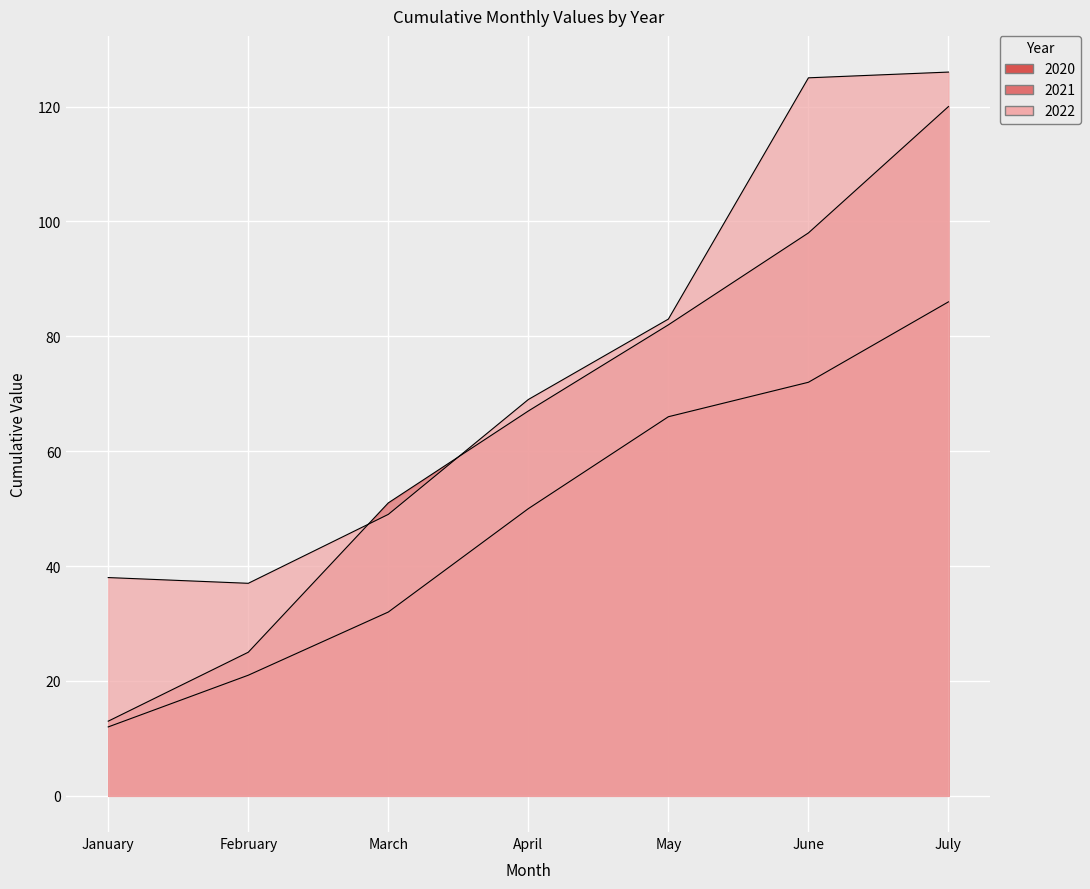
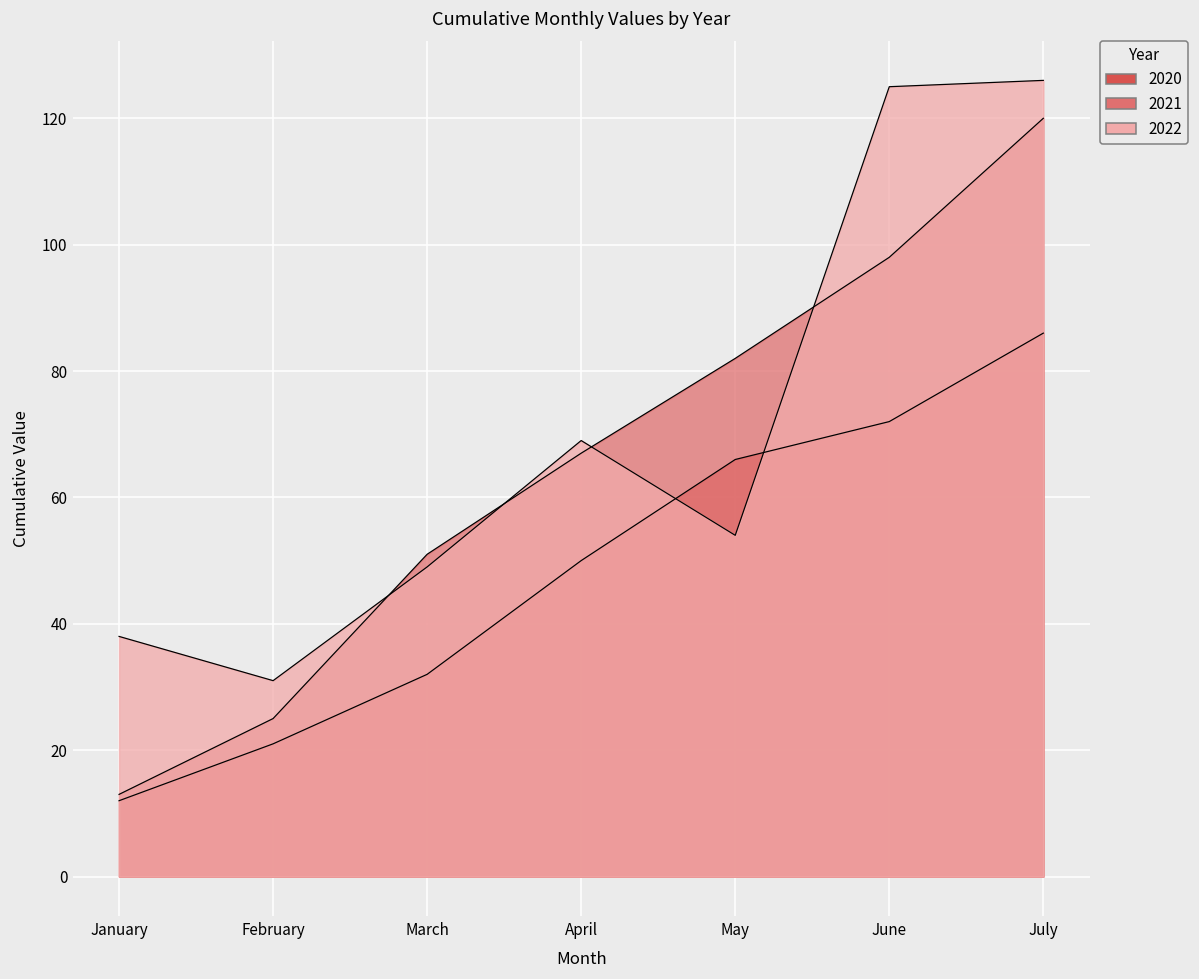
  {
    "2022": {
      "January": 38,
-     "February": 37,
+     "February": 31,
      "March": 49,
      "April": 69,
-     "May": 83,
+     "May": 54,
      "June": 125,
      "July": 126
    }
  }
